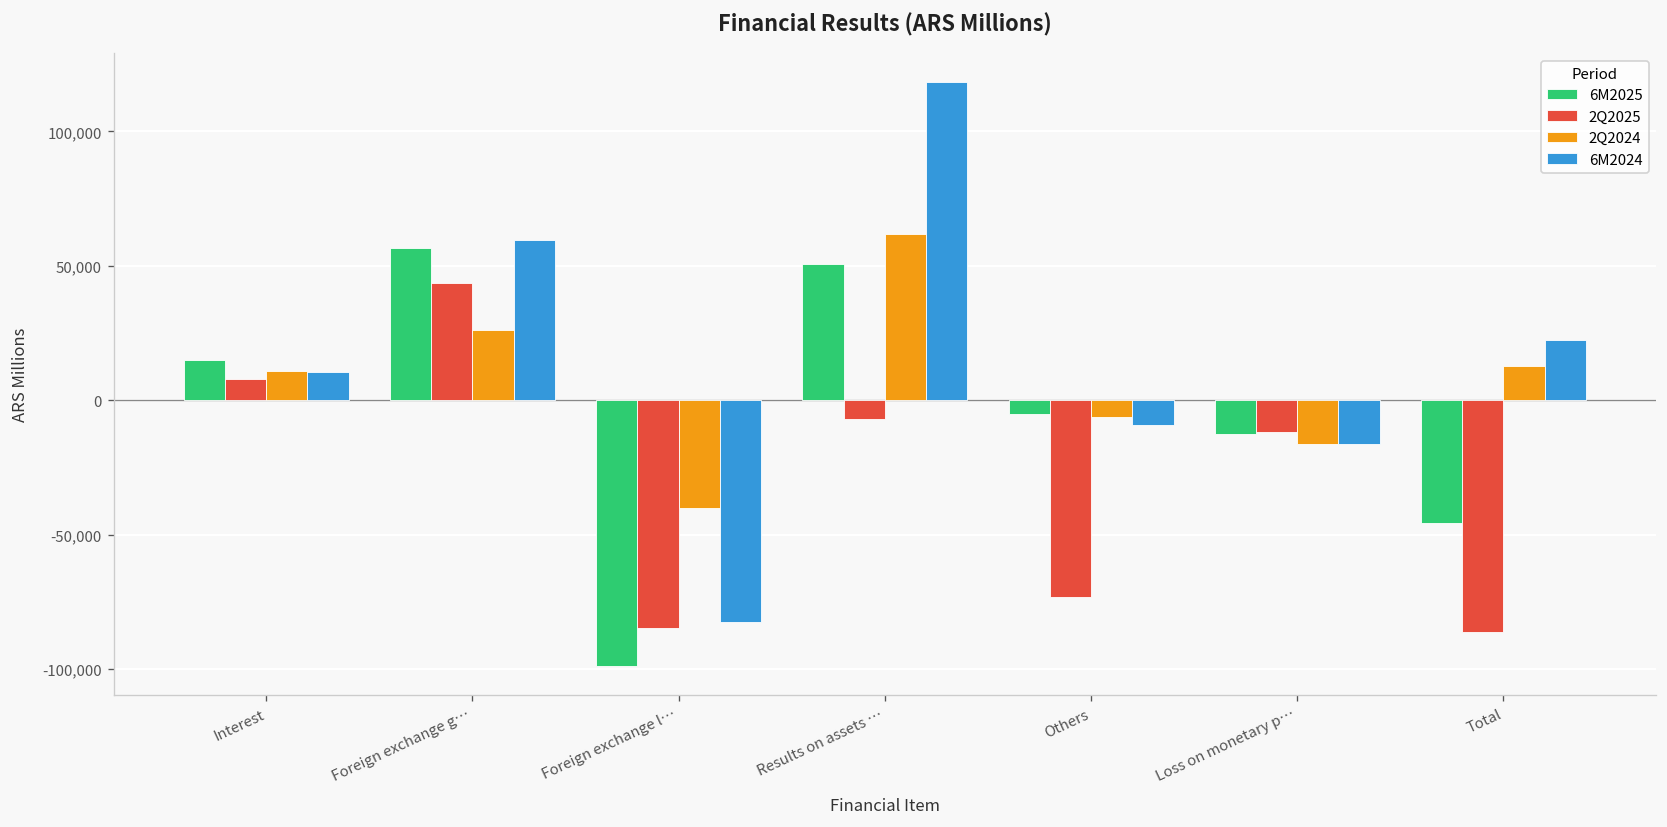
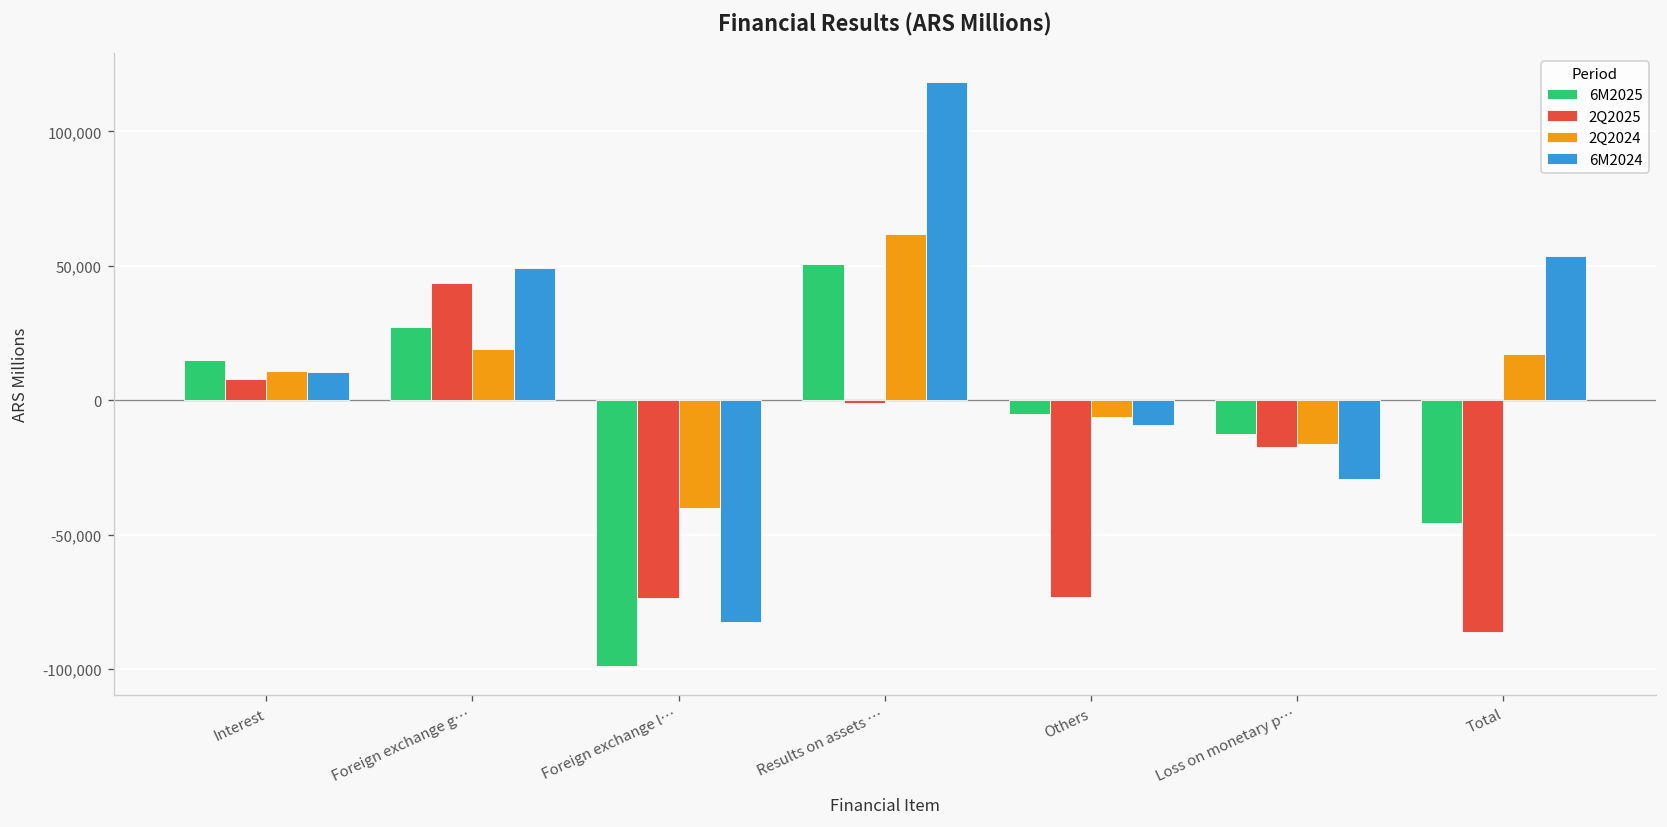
  {
    "6M2025": {
      "Interest": "15,000",
-     "Foreign exchange g…": "56,000",
+     "Foreign exchange g…": "27,000",
      "Foreign exchange l…": "-99,000",
      "Results on assets …": "51,000",
      "Others": "-5,000",
      "Loss on monetary p…": "-13,000",
      "Total": "-46,000"
    },
    "2Q2025": {
      "Interest": "8,000",
      "Foreign exchange g…": "44,000",
-     "Foreign exchange l…": "-85,000",
-     "Results on assets …": "-7,000",
+     "Foreign exchange l…": "-73,000",
+     "Results on assets …": "-1,000",
      "Others": "-73,000",
-     "Loss on monetary p…": "-12,000",
+     "Loss on monetary p…": "-18,000",
      "Total": "-86,000"
    },
    "2Q2024": {
      "Interest": "11,000",
-     "Foreign exchange g…": "26,000",
+     "Foreign exchange g…": "19,000",
      "Foreign exchange l…": "-40,000",
      "Results on assets …": "62,000",
      "Others": "-6,000",
      "Loss on monetary p…": "-16,000",
-     "Total": "13,000"
+     "Total": "17,000"
    },
    "6M2024": {
      "Interest": "11,000",
-     "Foreign exchange g…": "60,000",
+     "Foreign exchange g…": "49,000",
      "Foreign exchange l…": "-83,000",
      "Results on assets …": "118,000",
      "Others": "-9,000",
-     "Loss on monetary p…": "-16,000",
-     "Total": "22,000"
+     "Loss on monetary p…": "-29,000",
+     "Total": "54,000"
    }
  }
